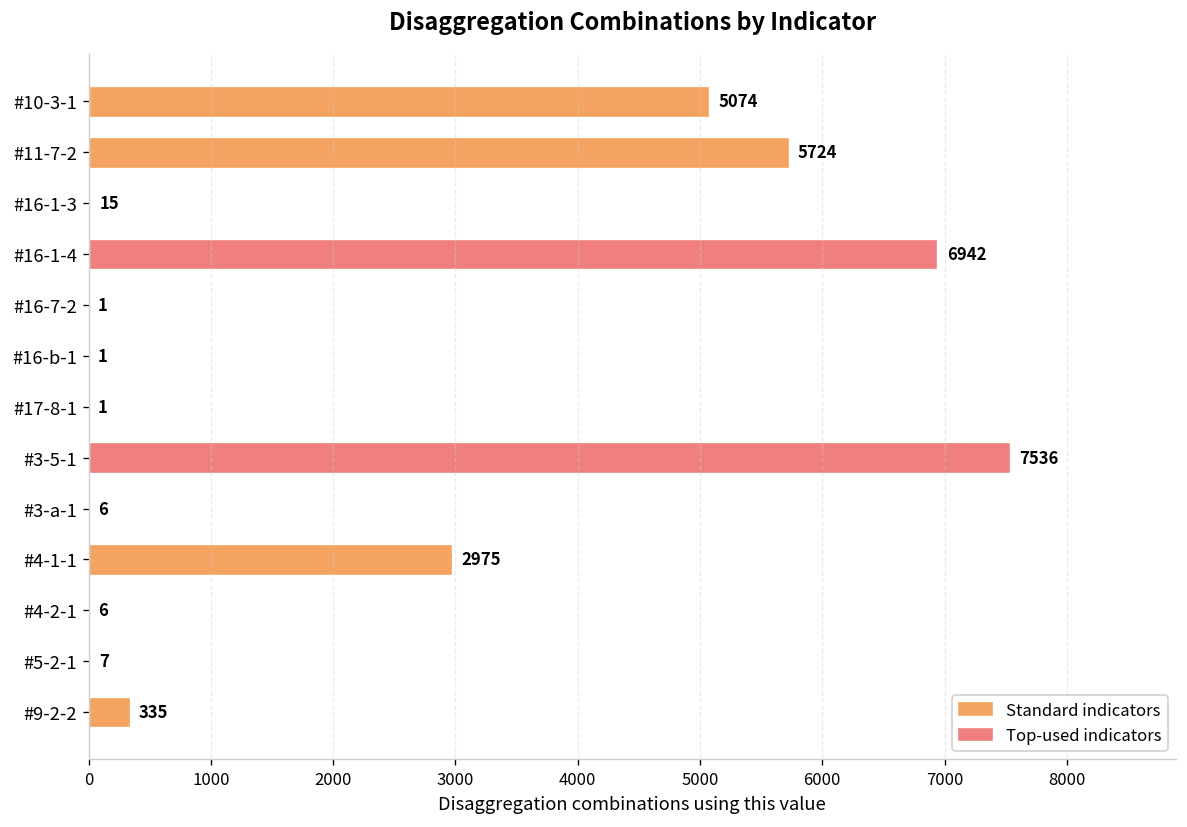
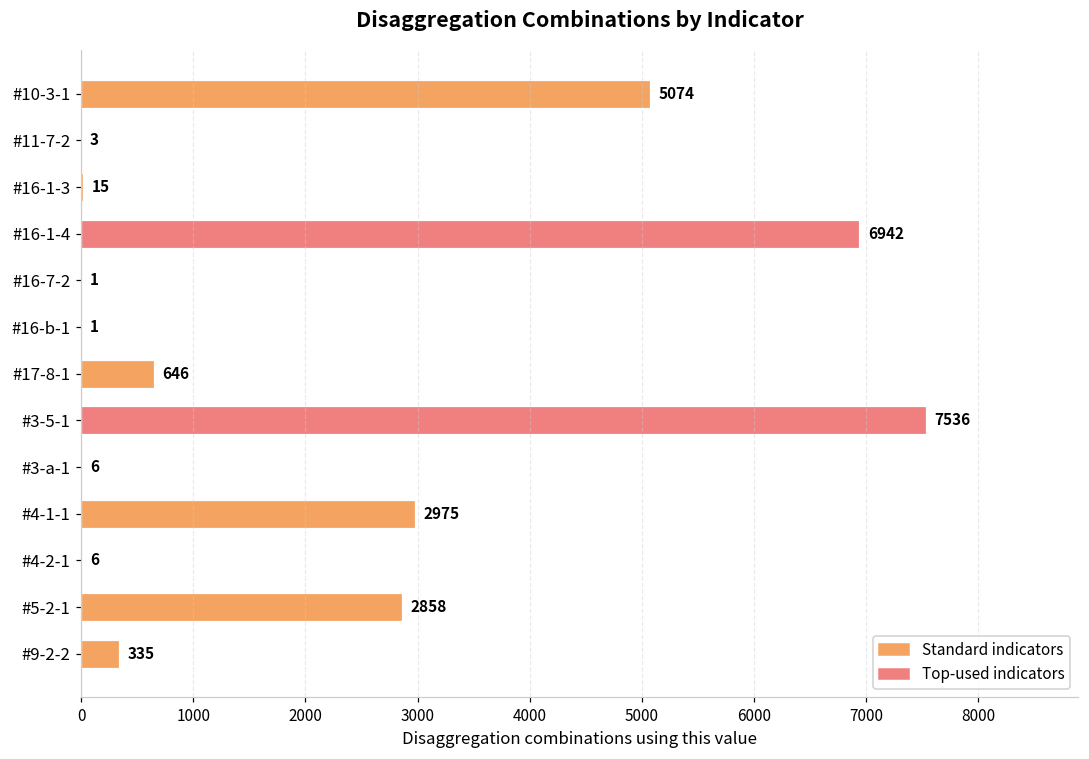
  {
    "#10-3-1": 5074,
-   "#11-7-2": 5724,
+   "#11-7-2": 3,
    "#16-1-3": 15,
    "#16-1-4": 6942,
    "#16-7-2": 1,
    "#16-b-1": 1,
-   "#17-8-1": 1,
+   "#17-8-1": 646,
    "#3-5-1": 7536,
    "#3-a-1": 6,
    "#4-1-1": 2975,
    "#4-2-1": 6,
-   "#5-2-1": 7,
+   "#5-2-1": 2858,
    "#9-2-2": 335
  }
